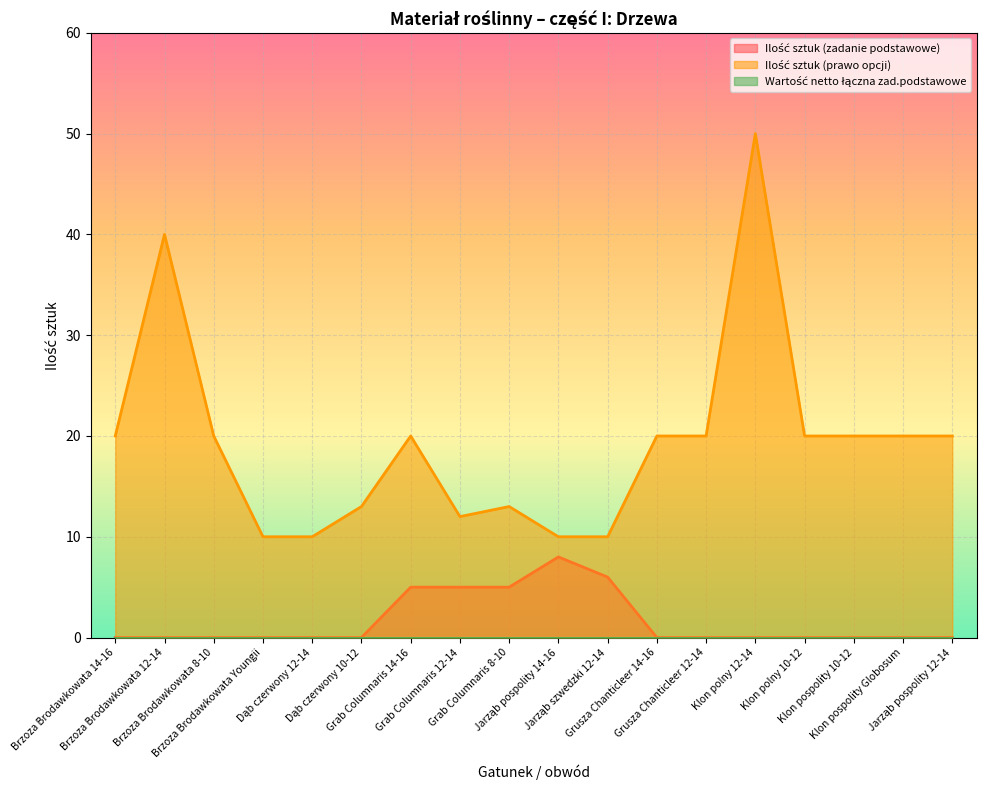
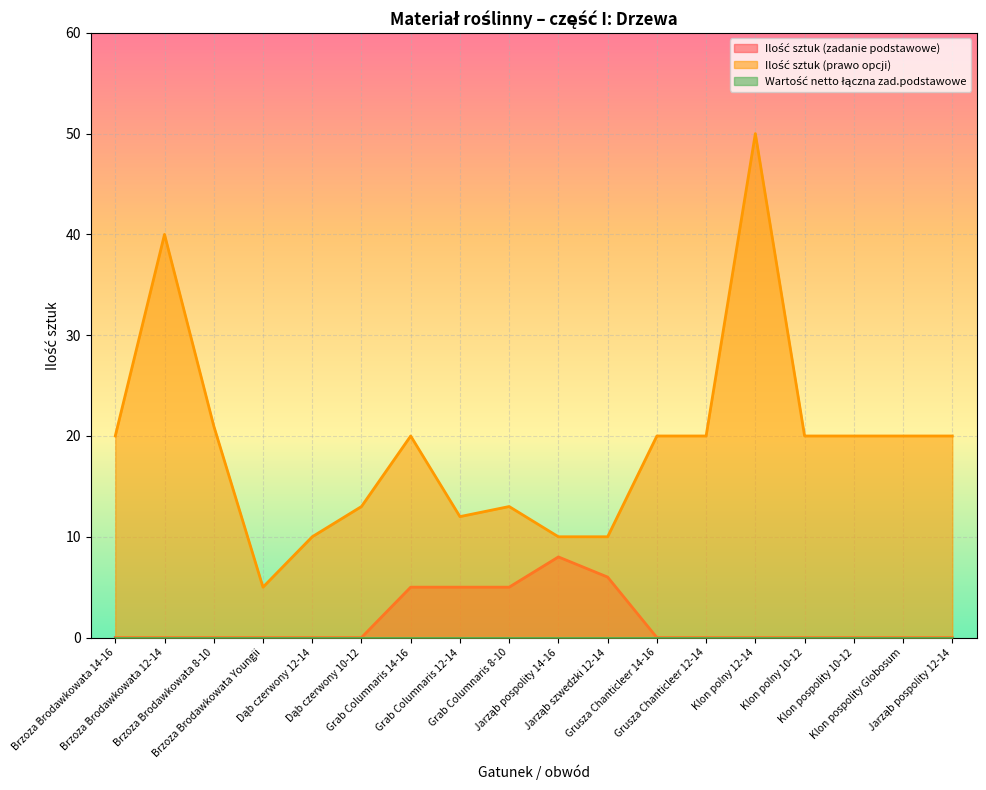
  {
    "Ilość sztuk (zadanie podstawowe)": {
      "Grab Columnaris 14-16": 5,
      "Grab Columnaris 12-14": 5,
      "Grab Columnaris 8-10": 5,
      "Jarząb pospolity 14-16": 8,
      "Jarząb szwedzki 12-14": 6
    },
    "Ilość sztuk (prawo opcji)": {
      "Brzoza Brodawkowata 14-16": 20,
      "Brzoza Brodawkowata 12-14": 40,
-     "Brzoza Brodawkowata 8-10": 20,
-     "Brzoza Brodawkowata Youngii": 10,
+     "Brzoza Brodawkowata 8-10": 21,
+     "Brzoza Brodawkowata Youngii": 5,
      "Dąb czerwony 12-14": 10,
      "Dąb czerwony 10-12": 13,
      "Grab Columnaris 14-16": 20,
      "Grab Columnaris 12-14": 12,
      "Grab Columnaris 8-10": 13,
      "Jarząb pospolity 14-16": 10,
      "Jarząb szwedzki 12-14": 10,
      "Grusza Chanticleer 14-16": 20,
      "Grusza Chanticleer 12-14": 20,
      "Klon polny 12-14": 50,
      "Klon polny 10-12": 20,
      "Klon pospolity 10-12": 20,
      "Klon pospolity Globosum": 20,
      "Jarząb pospolity 12-14": 20
    },
    "Wartość netto łączna zad.podstawowe": {
      "Grab Columnaris 14-16": 0,
      "Grab Columnaris 12-14": 0,
      "Grab Columnaris 8-10": 0,
      "Jarząb pospolity 14-16": 0,
      "Jarząb szwedzki 12-14": 0
    }
  }
